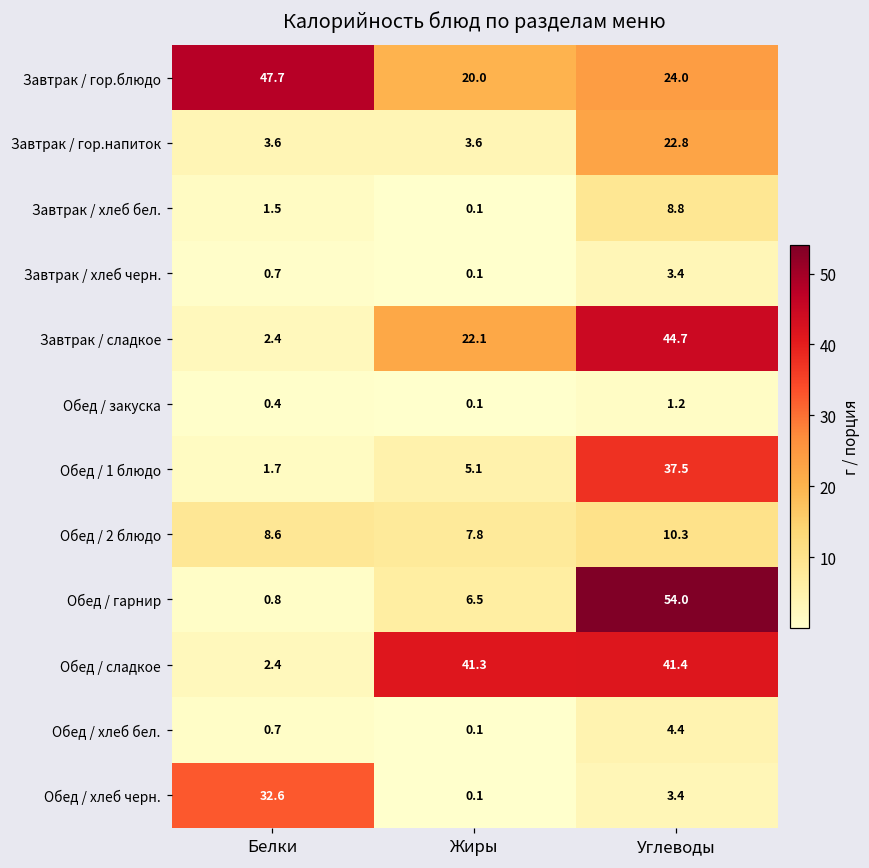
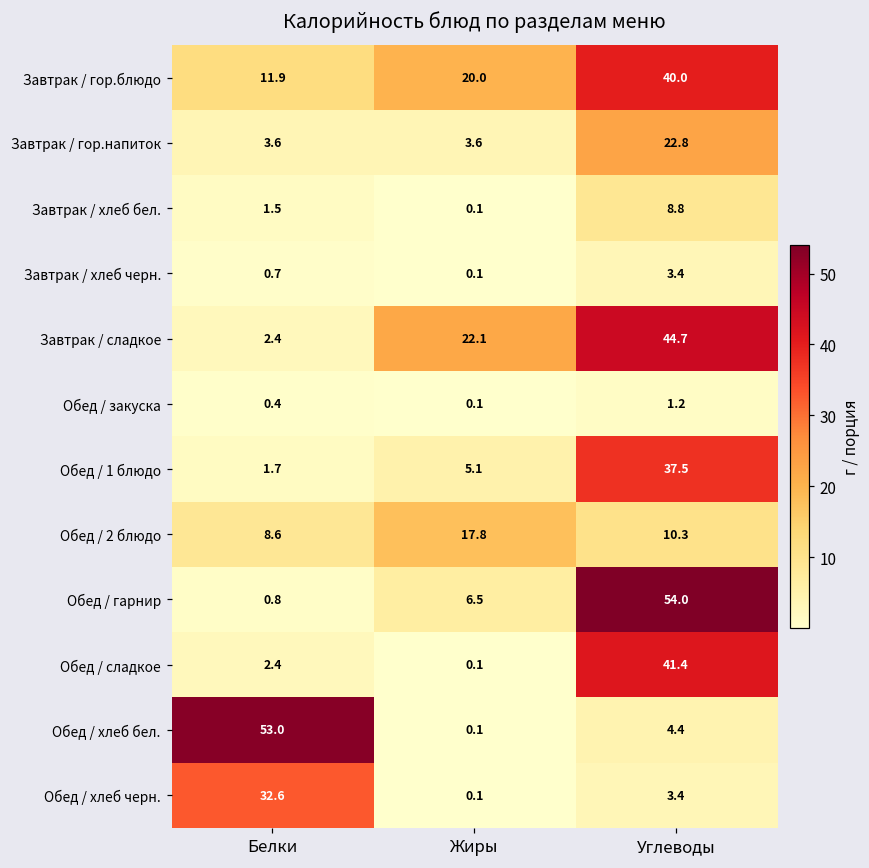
  {
    "Завтрак / гор.блюдо": {
-     "Белки": 47.7,
+     "Белки": 11.9,
      "Жиры": 20.0,
-     "Углеводы": 24.0
+     "Углеводы": 40.0
    },
    "Завтрак / гор.напиток": {
      "Белки": 3.6,
      "Жиры": 3.6,
      "Углеводы": 22.8
    },
    "Завтрак / хлеб бел.": {
      "Белки": 1.5,
      "Жиры": 0.1,
      "Углеводы": 8.8
    },
    "Завтрак / хлеб черн.": {
      "Белки": 0.7,
      "Жиры": 0.1,
      "Углеводы": 3.4
    },
    "Завтрак / сладкое": {
      "Белки": 2.4,
      "Жиры": 22.1,
      "Углеводы": 44.7
    },
    "Обед / закуска": {
      "Белки": 0.4,
      "Жиры": 0.1,
      "Углеводы": 1.2
    },
    "Обед / 1 блюдо": {
      "Белки": 1.7,
      "Жиры": 5.1,
      "Углеводы": 37.5
    },
    "Обед / 2 блюдо": {
      "Белки": 8.6,
-     "Жиры": 7.8,
+     "Жиры": 17.8,
      "Углеводы": 10.3
    },
    "Обед / гарнир": {
      "Белки": 0.8,
      "Жиры": 6.5,
      "Углеводы": 54.0
    },
    "Обед / сладкое": {
      "Белки": 2.4,
-     "Жиры": 41.3,
+     "Жиры": 0.1,
      "Углеводы": 41.4
    },
    "Обед / хлеб бел.": {
-     "Белки": 0.7,
+     "Белки": 53.0,
      "Жиры": 0.1,
      "Углеводы": 4.4
    },
    "Обед / хлеб черн.": {
      "Белки": 32.6,
      "Жиры": 0.1,
      "Углеводы": 3.4
    }
  }
